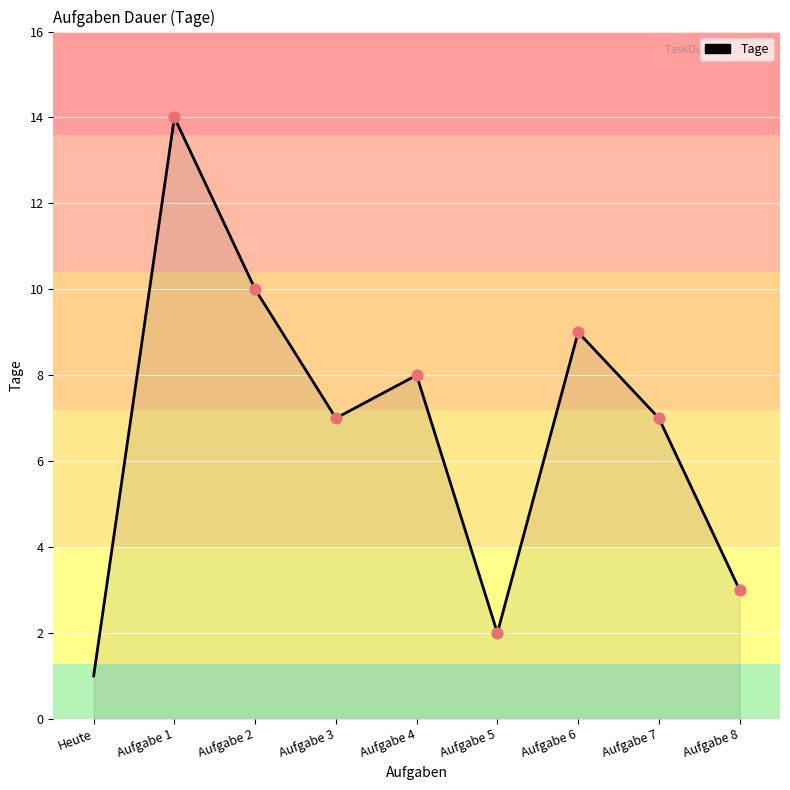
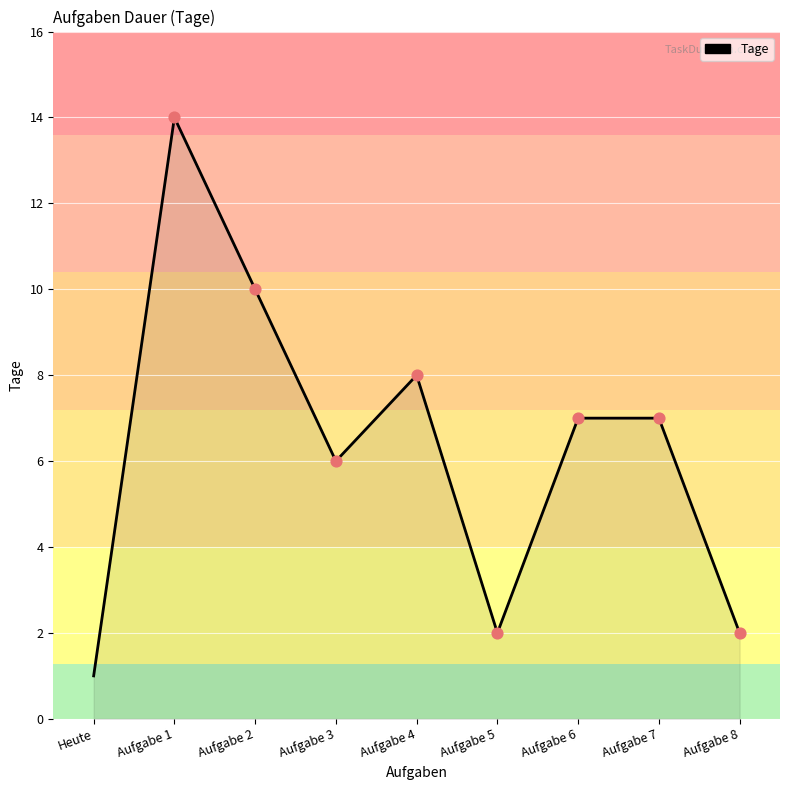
  {
    "Tage": {
      "Heute": 1,
-     "Aufgabe 3": 7,
-     "Aufgabe 6": 9,
-     "Aufgabe 8": 3
+     "Aufgabe 3": 6,
+     "Aufgabe 6": 7,
+     "Aufgabe 8": 2
    }
  }
